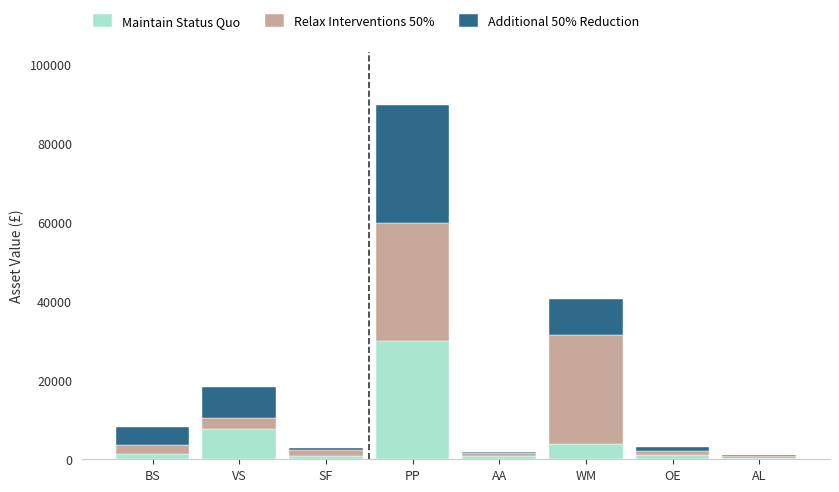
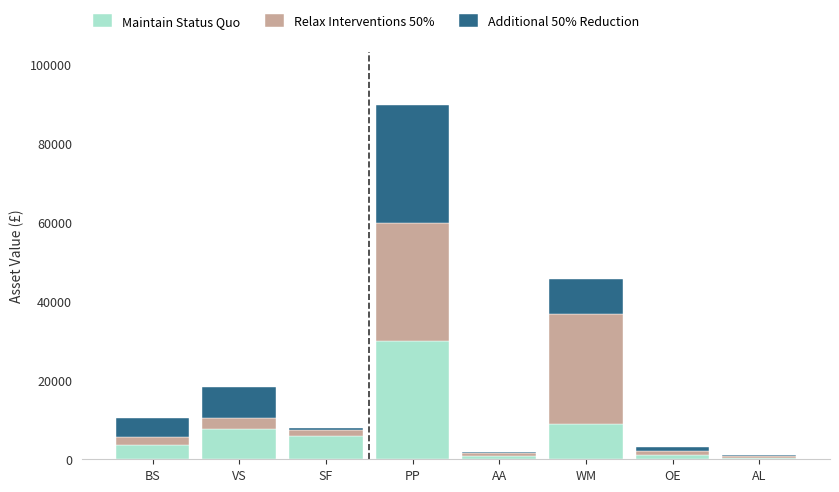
  {
    "Maintain Status Quo": {
-     "BS": 1000,
+     "BS": 3000,
      "VS": 8000,
-     "SF": 1000,
+     "SF": 6000,
      "PP": 30000,
      "AA": 1000,
-     "WM": 4000,
+     "WM": 9000,
      "OE": 1000
    },
    "Relax Interventions 50%": {
      "BS": 2000,
      "VS": 3000,
      "SF": 2000,
      "PP": 30000,
      "AA": 1000,
      "WM": 28000,
      "OE": 1000
    },
    "Additional 50% Reduction": {
      "BS": 5000,
      "VS": 8000,
      "PP": 30000,
      "WM": 9000,
      "OE": 1000
    }
  }
